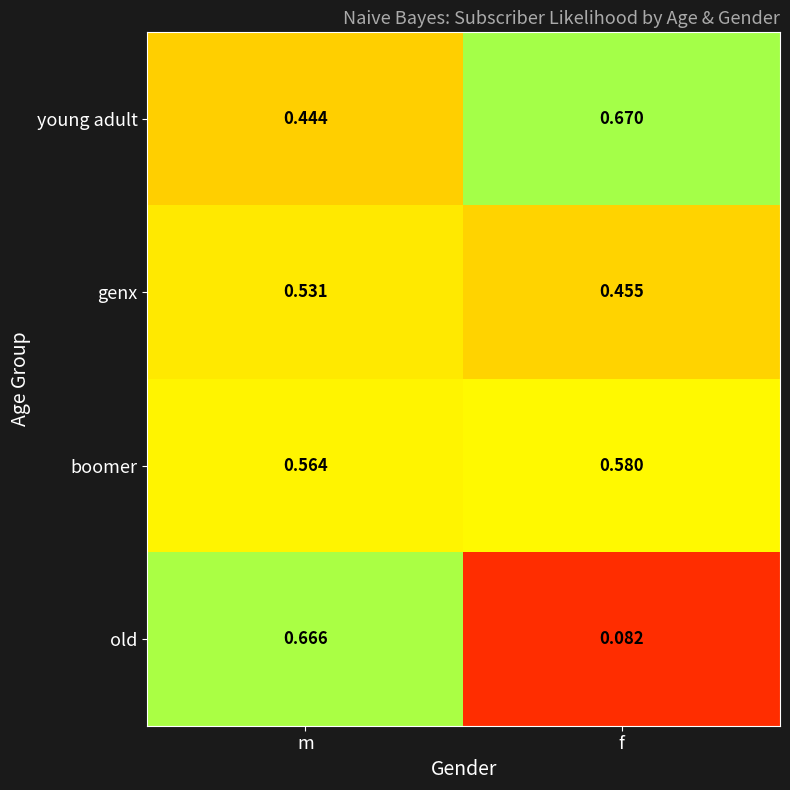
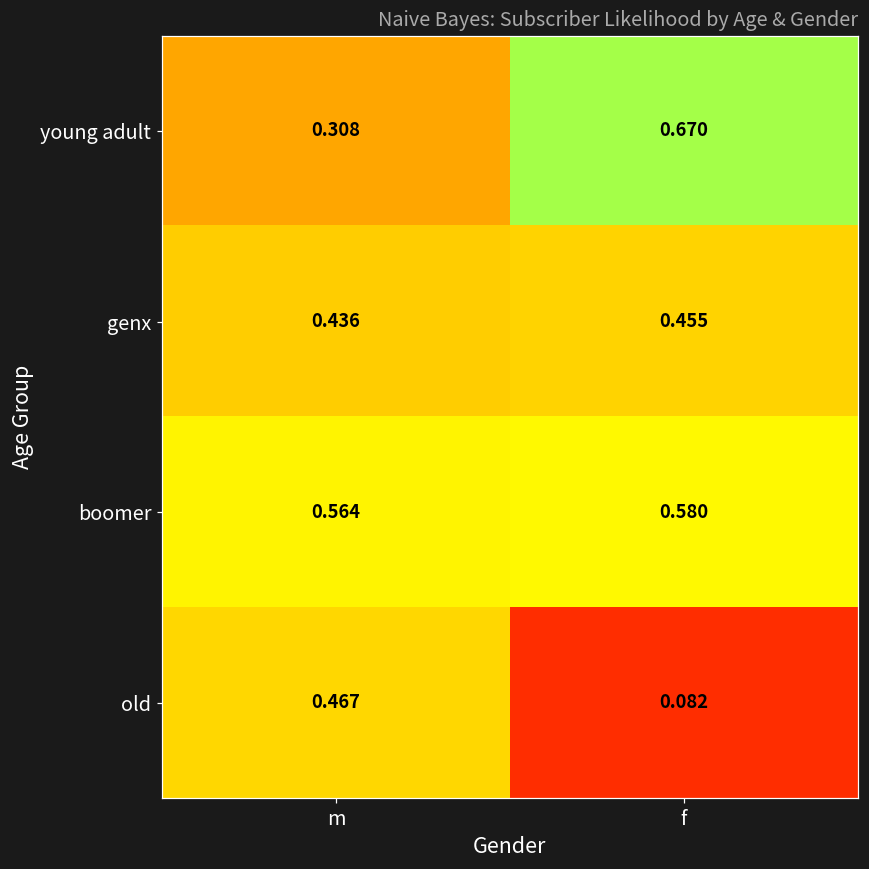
  {
    "young adult": {
-     "m": 0.444,
+     "m": 0.308,
      "f": 0.670
    },
    "genx": {
-     "m": 0.531,
+     "m": 0.436,
      "f": 0.455
    },
    "boomer": {
      "m": 0.564,
      "f": 0.580
    },
    "old": {
-     "m": 0.666,
+     "m": 0.467,
      "f": 0.082
    }
  }
